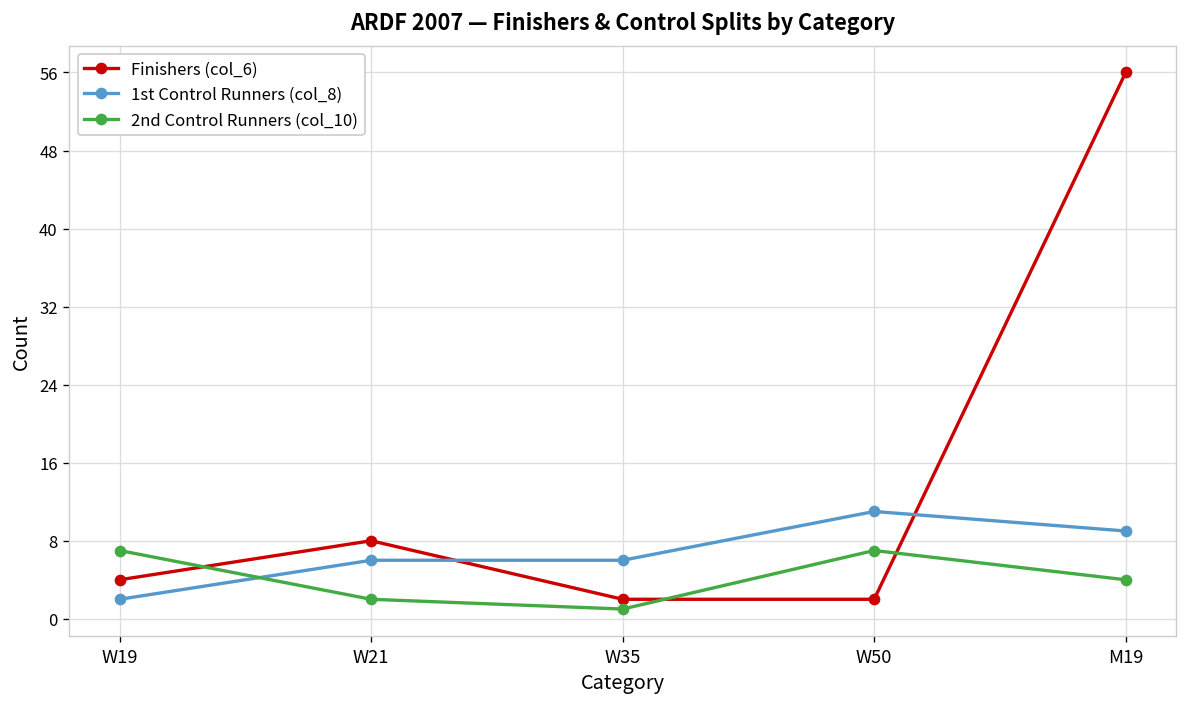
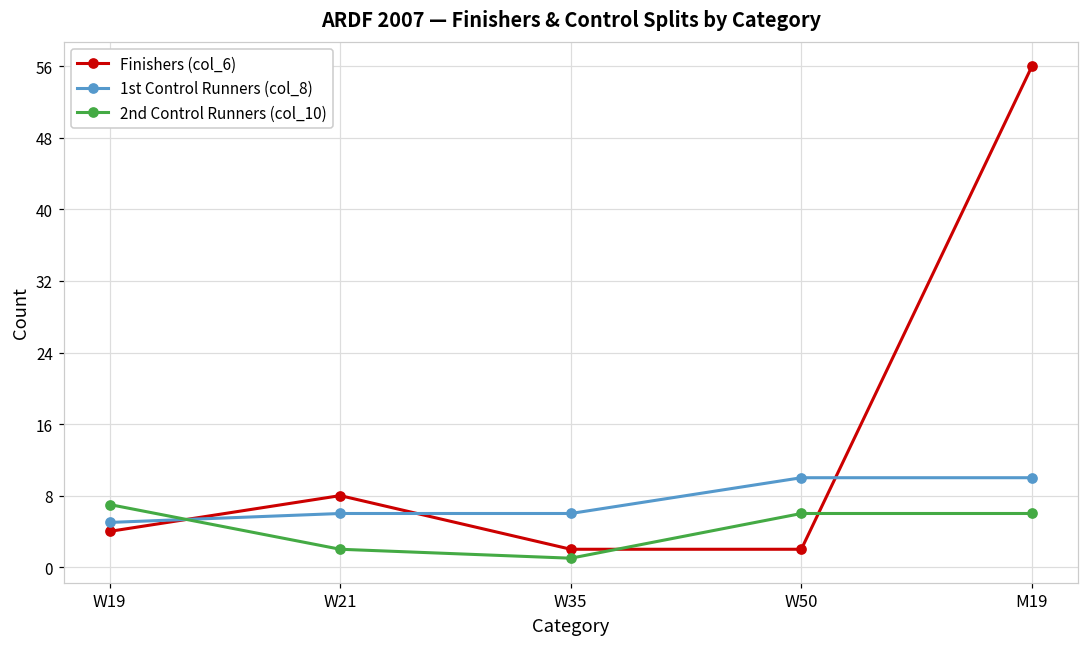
  {
    "Finishers (col_6)": {
      "W19": 4,
      "W21": 8,
      "W35": 2,
      "W50": 2,
      "M19": 56
    },
    "1st Control Runners (col_8)": {
-     "W19": 2,
+     "W19": 5,
      "W21": 6,
      "W35": 6,
-     "W50": 11,
-     "M19": 9
+     "W50": 10,
+     "M19": 10
    },
    "2nd Control Runners (col_10)": {
      "W19": 7,
      "W21": 2,
      "W35": 1,
-     "W50": 7,
-     "M19": 4
+     "W50": 6,
+     "M19": 6
    }
  }
